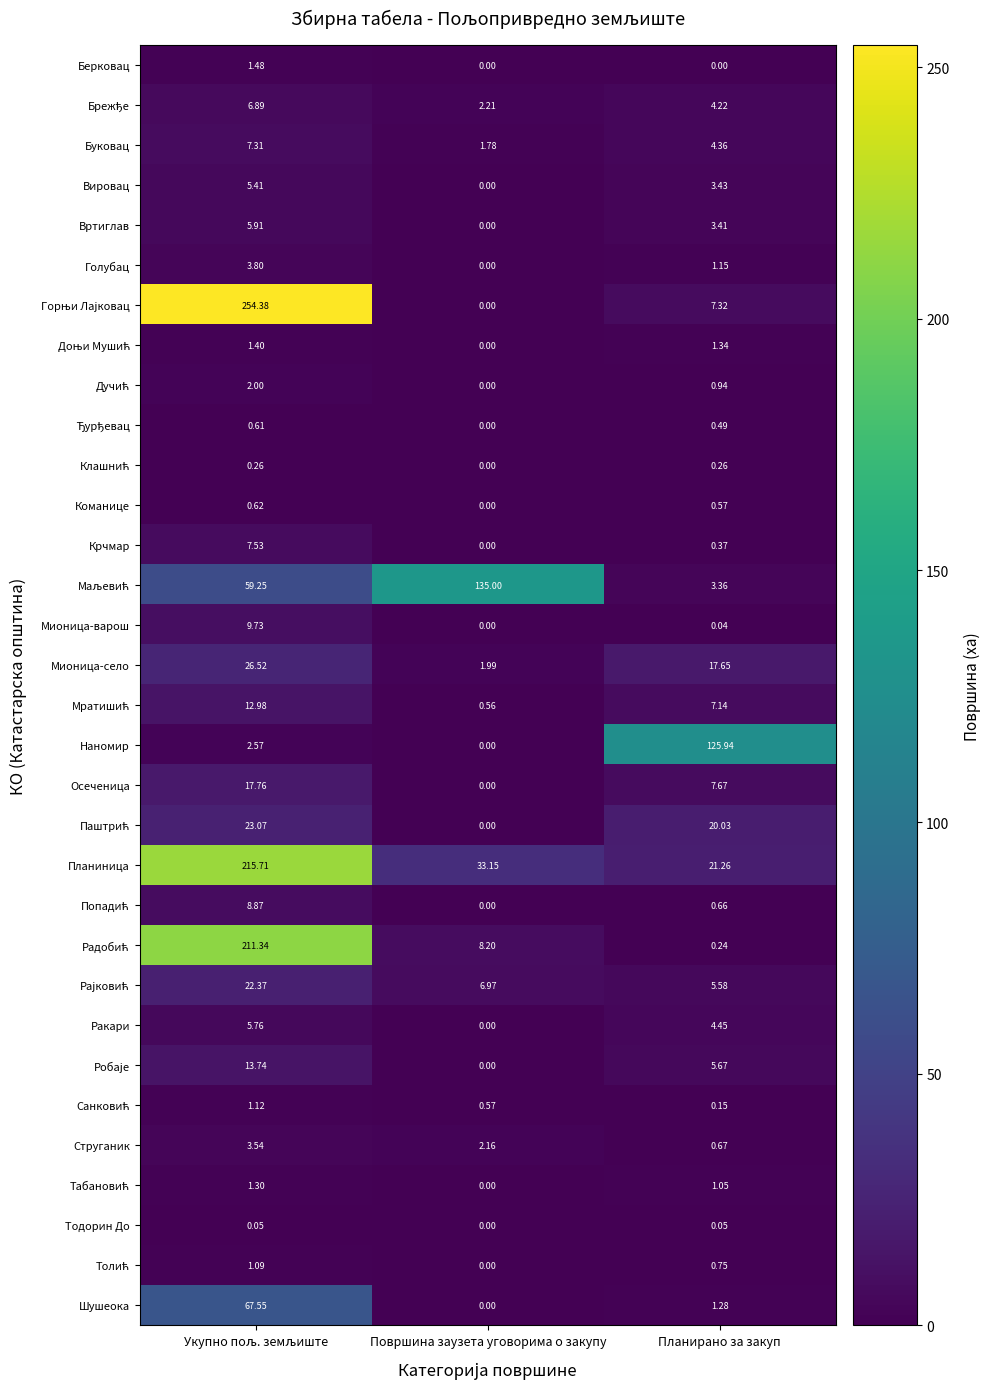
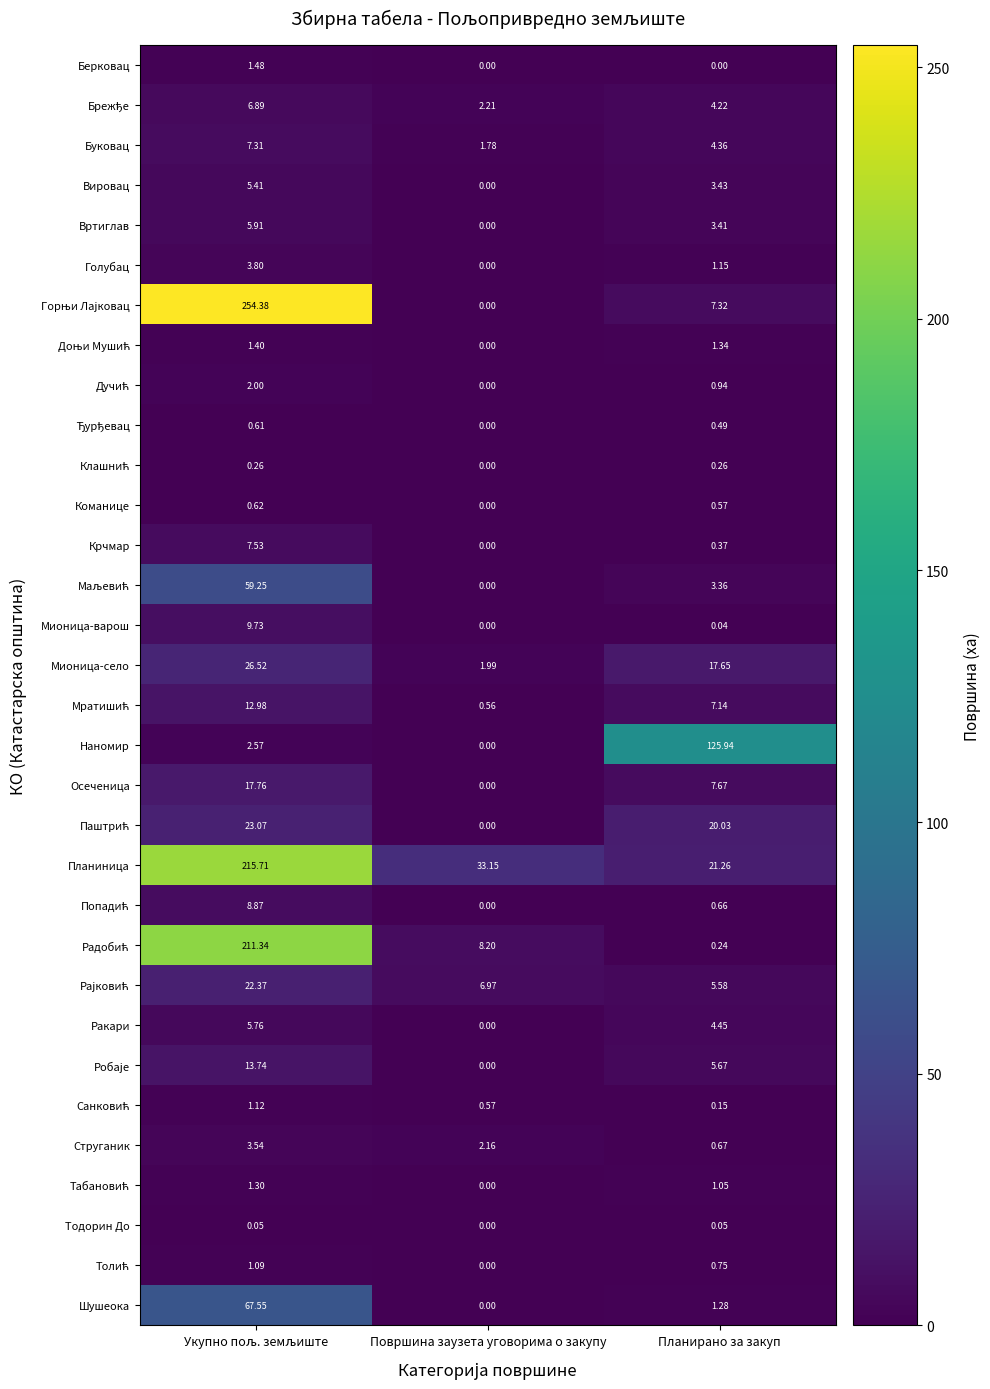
  {
    "Берковац": {
      "Укупно пољ. земљиште": 1.48,
      "Површина заузета уговорима о закупу": 0.00,
      "Планирано за закуп": 0.00
    },
    "Брежђе": {
      "Укупно пољ. земљиште": 6.89,
      "Површина заузета уговорима о закупу": 2.21,
      "Планирано за закуп": 4.22
    },
    "Буковац": {
      "Укупно пољ. земљиште": 7.31,
      "Површина заузета уговорима о закупу": 1.78,
      "Планирано за закуп": 4.36
    },
    "Вировац": {
      "Укупно пољ. земљиште": 5.41,
      "Површина заузета уговорима о закупу": 0.00,
      "Планирано за закуп": 3.43
    },
    "Вртиглав": {
      "Укупно пољ. земљиште": 5.91,
      "Површина заузета уговорима о закупу": 0.00,
      "Планирано за закуп": 3.41
    },
    "Голубац": {
      "Укупно пољ. земљиште": 3.80,
      "Површина заузета уговорима о закупу": 0.00,
      "Планирано за закуп": 1.15
    },
    "Горњи Лајковац": {
      "Укупно пољ. земљиште": 254.38,
      "Површина заузета уговорима о закупу": 0.00,
      "Планирано за закуп": 7.32
    },
    "Доњи Мушић": {
      "Укупно пољ. земљиште": 1.40,
      "Површина заузета уговорима о закупу": 0.00,
      "Планирано за закуп": 1.34
    },
    "Дучић": {
      "Укупно пољ. земљиште": 2.00,
      "Површина заузета уговорима о закупу": 0.00,
      "Планирано за закуп": 0.94
    },
    "Ђурђевац": {
      "Укупно пољ. земљиште": 0.61,
      "Површина заузета уговорима о закупу": 0.00,
      "Планирано за закуп": 0.49
    },
    "Клашнић": {
      "Укупно пољ. земљиште": 0.26,
      "Површина заузета уговорима о закупу": 0.00,
      "Планирано за закуп": 0.26
    },
    "Команице": {
      "Укупно пољ. земљиште": 0.62,
      "Површина заузета уговорима о закупу": 0.00,
      "Планирано за закуп": 0.57
    },
    "Крчмар": {
      "Укупно пољ. земљиште": 7.53,
      "Површина заузета уговорима о закупу": 0.00,
      "Планирано за закуп": 0.37
    },
    "Маљевић": {
      "Укупно пољ. земљиште": 59.25,
-     "Површина заузета уговорима о закупу": 135.00,
+     "Површина заузета уговорима о закупу": 0.00,
      "Планирано за закуп": 3.36
    },
    "Мионица-варош": {
      "Укупно пољ. земљиште": 9.73,
      "Површина заузета уговорима о закупу": 0.00,
      "Планирано за закуп": 0.04
    },
    "Мионица-село": {
      "Укупно пољ. земљиште": 26.52,
      "Површина заузета уговорима о закупу": 1.99,
      "Планирано за закуп": 17.65
    },
    "Мратишић": {
      "Укупно пољ. земљиште": 12.98,
      "Површина заузета уговорима о закупу": 0.56,
      "Планирано за закуп": 7.14
    },
    "Наномир": {
      "Укупно пољ. земљиште": 2.57,
      "Површина заузета уговорима о закупу": 0.00,
      "Планирано за закуп": 125.94
    },
    "Осеченица": {
      "Укупно пољ. земљиште": 17.76,
      "Површина заузета уговорима о закупу": 0.00,
      "Планирано за закуп": 7.67
    },
    "Паштрић": {
      "Укупно пољ. земљиште": 23.07,
      "Површина заузета уговорима о закупу": 0.00,
      "Планирано за закуп": 20.03
    },
    "Планиница": {
      "Укупно пољ. земљиште": 215.71,
      "Површина заузета уговорима о закупу": 33.15,
      "Планирано за закуп": 21.26
    },
    "Попадић": {
      "Укупно пољ. земљиште": 8.87,
      "Површина заузета уговорима о закупу": 0.00,
      "Планирано за закуп": 0.66
    },
    "Радобић": {
      "Укупно пољ. земљиште": 211.34,
      "Површина заузета уговорима о закупу": 8.20,
      "Планирано за закуп": 0.24
    },
    "Рајковић": {
      "Укупно пољ. земљиште": 22.37,
      "Површина заузета уговорима о закупу": 6.97,
      "Планирано за закуп": 5.58
    },
    "Ракари": {
      "Укупно пољ. земљиште": 5.76,
      "Површина заузета уговорима о закупу": 0.00,
      "Планирано за закуп": 4.45
    },
    "Робаје": {
      "Укупно пољ. земљиште": 13.74,
      "Површина заузета уговорима о закупу": 0.00,
      "Планирано за закуп": 5.67
    },
    "Санковић": {
      "Укупно пољ. земљиште": 1.12,
      "Површина заузета уговорима о закупу": 0.57,
      "Планирано за закуп": 0.15
    },
    "Струганик": {
      "Укупно пољ. земљиште": 3.54,
      "Површина заузета уговорима о закупу": 2.16,
      "Планирано за закуп": 0.67
    },
    "Табановић": {
      "Укупно пољ. земљиште": 1.30,
      "Површина заузета уговорима о закупу": 0.00,
      "Планирано за закуп": 1.05
    },
    "Тодорин До": {
      "Укупно пољ. земљиште": 0.05,
      "Површина заузета уговорима о закупу": 0.00,
      "Планирано за закуп": 0.05
    },
    "Толић": {
      "Укупно пољ. земљиште": 1.09,
      "Површина заузета уговорима о закупу": 0.00,
      "Планирано за закуп": 0.75
    },
    "Шушеока": {
      "Укупно пољ. земљиште": 67.55,
      "Површина заузета уговорима о закупу": 0.00,
      "Планирано за закуп": 1.28
    }
  }
